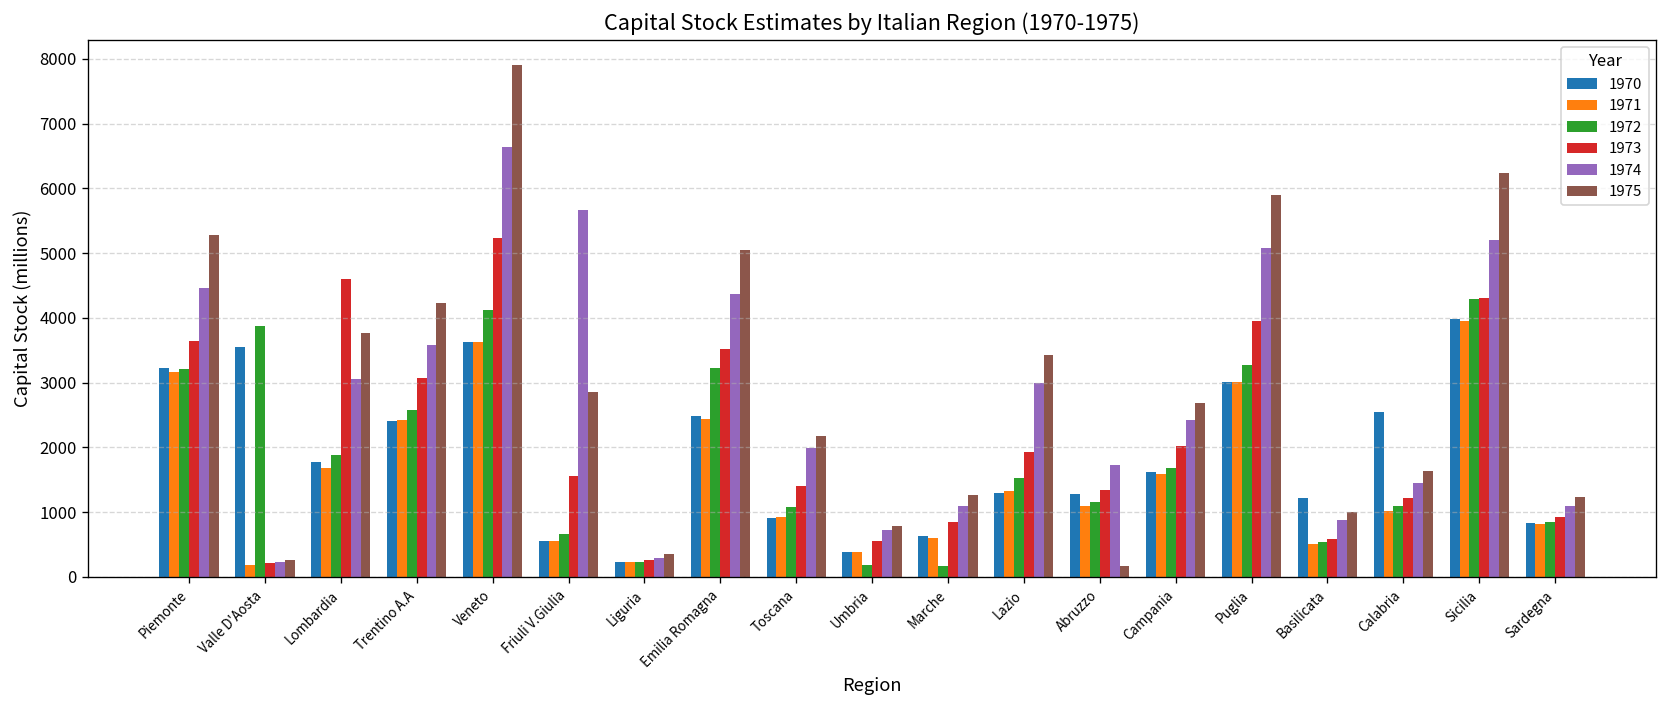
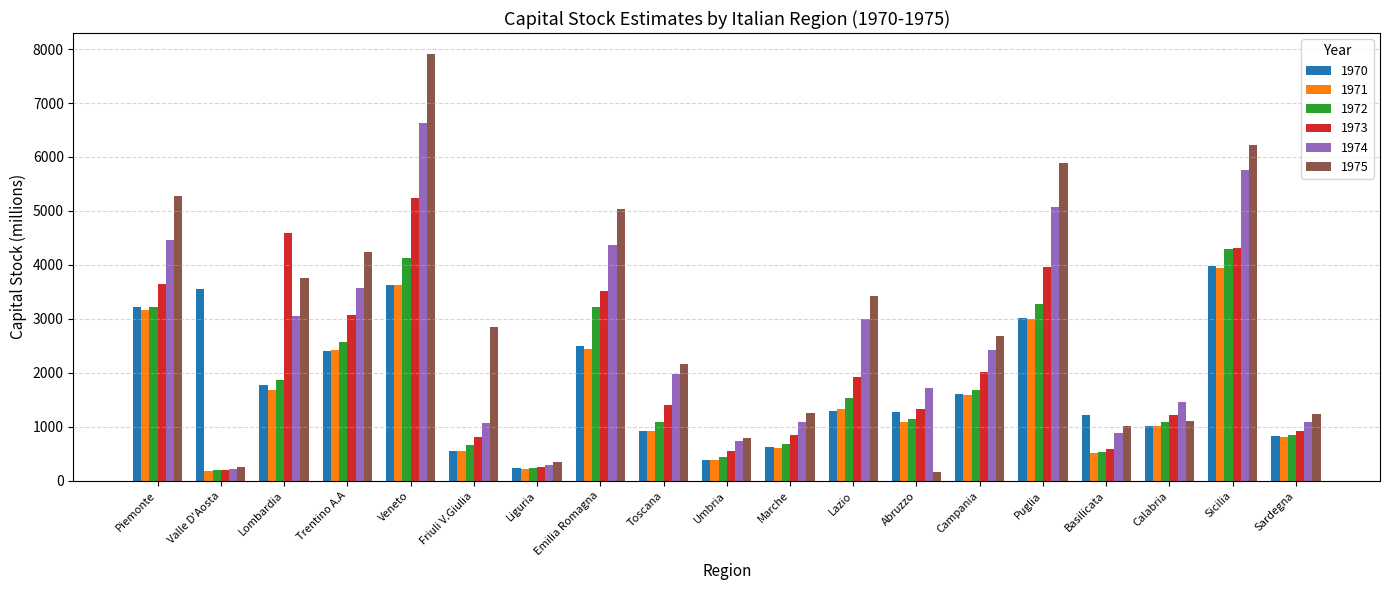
  {
    "1970": {
      "Piemonte": 3200,
      "Valle D'Aosta": 3600,
      "Lombardia": 1800,
      "Trentino A.A": 2400,
      "Veneto": 3600,
      "Friuli V.Giulia": 600,
      "Liguria": 200,
      "Emilia Romagna": 2500,
      "Toscana": 900,
      "Umbria": 400,
      "Marche": 600,
      "Lazio": 1300,
      "Abruzzo": 1300,
      "Campania": 1600,
      "Puglia": 3000,
      "Basilicata": 1200,
-     "Calabria": 2600,
+     "Calabria": 1000,
      "Sicilia": 4000,
      "Sardegna": 800
    },
    "1971": {
      "Piemonte": 3200,
      "Valle D'Aosta": 200,
      "Lombardia": 1700,
      "Trentino A.A": 2400,
      "Veneto": 3600,
      "Friuli V.Giulia": 600,
      "Liguria": 200,
      "Emilia Romagna": 2400,
      "Toscana": 900,
      "Umbria": 400,
      "Marche": 600,
      "Lazio": 1300,
      "Abruzzo": 1100,
      "Campania": 1600,
      "Puglia": 3000,
      "Basilicata": 500,
      "Calabria": 1000,
      "Sicilia": 3900,
      "Sardegna": 800
    },
    "1972": {
      "Piemonte": 3200,
-     "Valle D'Aosta": 3900,
+     "Valle D'Aosta": 200,
      "Lombardia": 1900,
      "Trentino A.A": 2600,
      "Veneto": 4100,
      "Friuli V.Giulia": 700,
      "Liguria": 200,
      "Emilia Romagna": 3200,
      "Toscana": 1100,
-     "Umbria": 200,
-     "Marche": 200,
+     "Umbria": 400,
+     "Marche": 700,
      "Lazio": 1500,
      "Abruzzo": 1200,
      "Campania": 1700,
      "Puglia": 3300,
      "Basilicata": 500,
      "Calabria": 1100,
      "Sicilia": 4300,
      "Sardegna": 900
    },
    "1973": {
      "Piemonte": 3600,
      "Valle D'Aosta": 200,
      "Lombardia": 4600,
      "Trentino A.A": 3100,
      "Veneto": 5200,
-     "Friuli V.Giulia": 1600,
+     "Friuli V.Giulia": 800,
      "Liguria": 300,
      "Emilia Romagna": 3500,
      "Toscana": 1400,
      "Umbria": 600,
      "Marche": 900,
      "Lazio": 1900,
      "Abruzzo": 1300,
      "Campania": 2000,
      "Puglia": 4000,
      "Basilicata": 600,
      "Calabria": 1200,
      "Sicilia": 4300,
      "Sardegna": 900
    },
    "1974": {
      "Piemonte": 4500,
      "Valle D'Aosta": 200,
      "Lombardia": 3100,
      "Trentino A.A": 3600,
      "Veneto": 6600,
-     "Friuli V.Giulia": 5700,
+     "Friuli V.Giulia": 1100,
      "Liguria": 300,
      "Emilia Romagna": 4400,
      "Toscana": 2000,
      "Umbria": 700,
      "Marche": 1100,
      "Lazio": 3000,
      "Abruzzo": 1700,
      "Campania": 2400,
      "Puglia": 5100,
      "Basilicata": 900,
      "Calabria": 1500,
-     "Sicilia": 5200,
+     "Sicilia": 5800,
      "Sardegna": 1100
    },
    "1975": {
      "Piemonte": 5300,
      "Valle D'Aosta": 300,
      "Lombardia": 3800,
      "Trentino A.A": 4200,
      "Veneto": 7900,
      "Friuli V.Giulia": 2900,
      "Liguria": 400,
      "Emilia Romagna": 5000,
      "Toscana": 2200,
      "Umbria": 800,
      "Marche": 1300,
      "Lazio": 3400,
      "Abruzzo": 200,
      "Campania": 2700,
      "Puglia": 5900,
      "Basilicata": 1000,
-     "Calabria": 1600,
+     "Calabria": 1100,
      "Sicilia": 6200,
      "Sardegna": 1200
    }
  }
